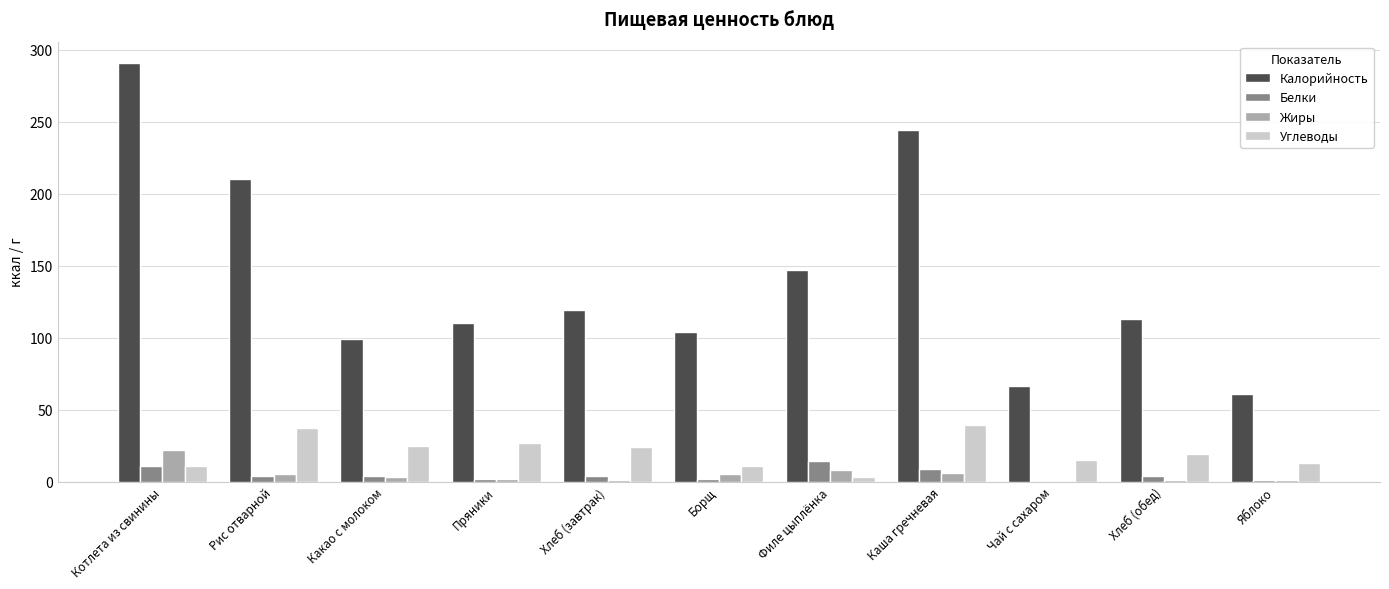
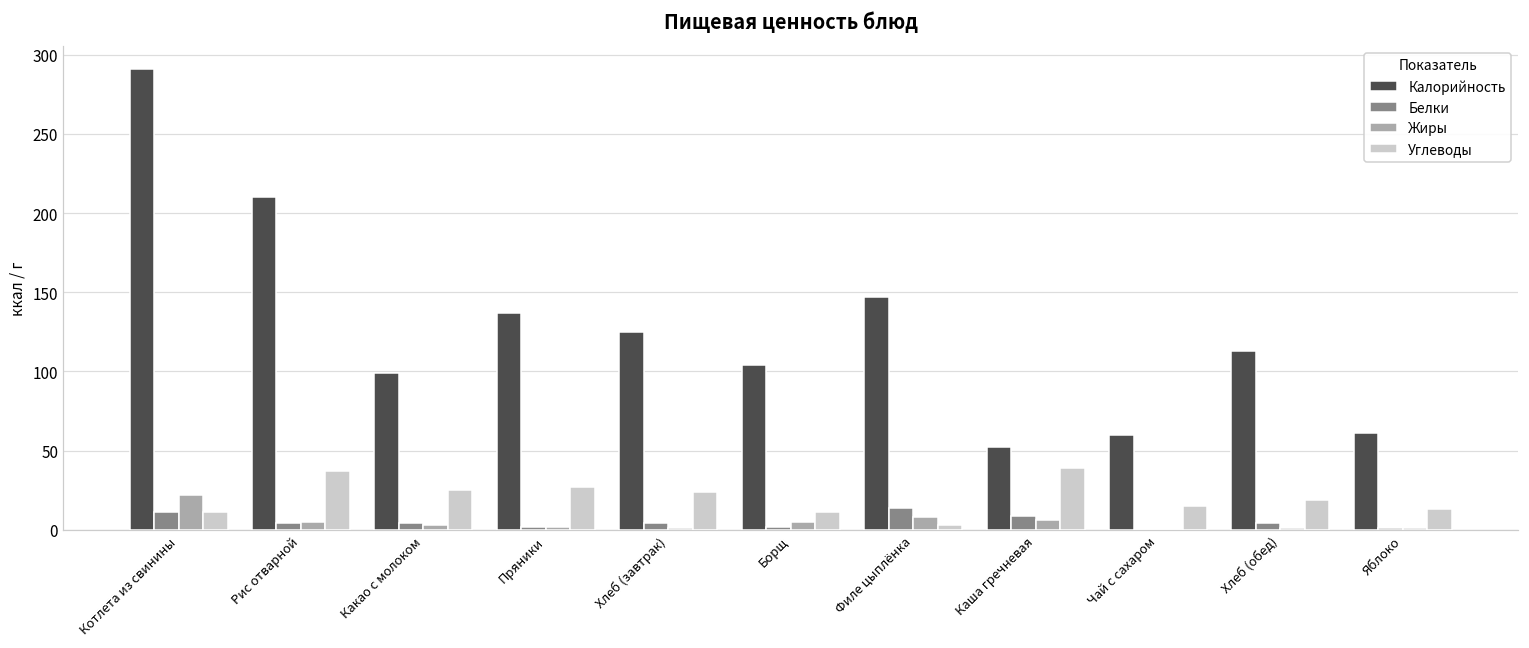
  {
    "Калорийность": {
      "Котлета из свинины": 291,
      "Рис отварной": 210,
      "Какао с молоком": 99,
-     "Пряники": 110,
-     "Хлеб (завтрак)": 119,
+     "Пряники": 137,
+     "Хлеб (завтрак)": 125,
      "Борщ": 104,
      "Филе цыплёнка": 147,
-     "Каша гречневая": 244,
-     "Чай с сахаром": 66,
+     "Каша гречневая": 52,
+     "Чай с сахаром": 60,
      "Хлеб (обед)": 113,
      "Яблоко": 61
    }
  }
